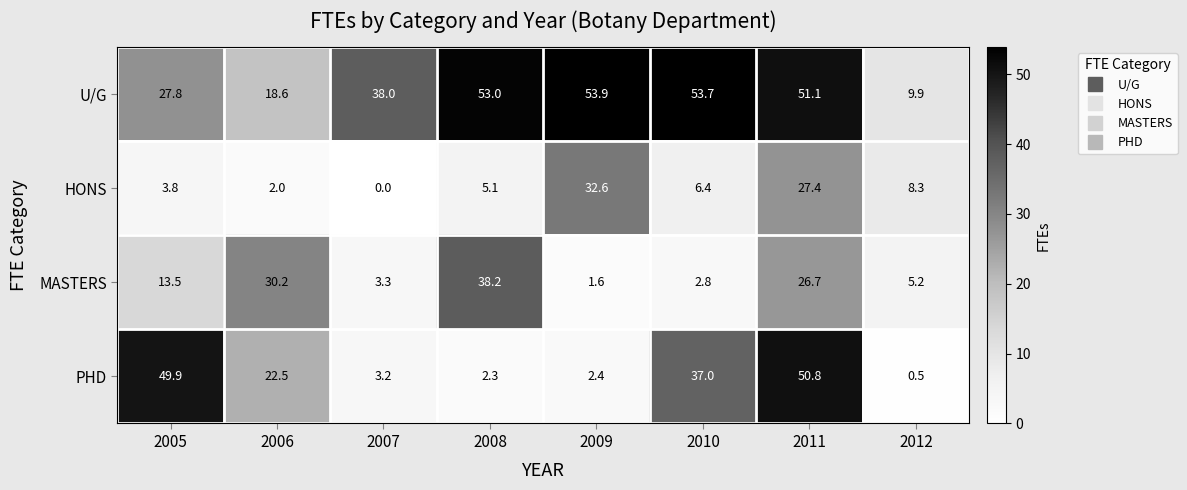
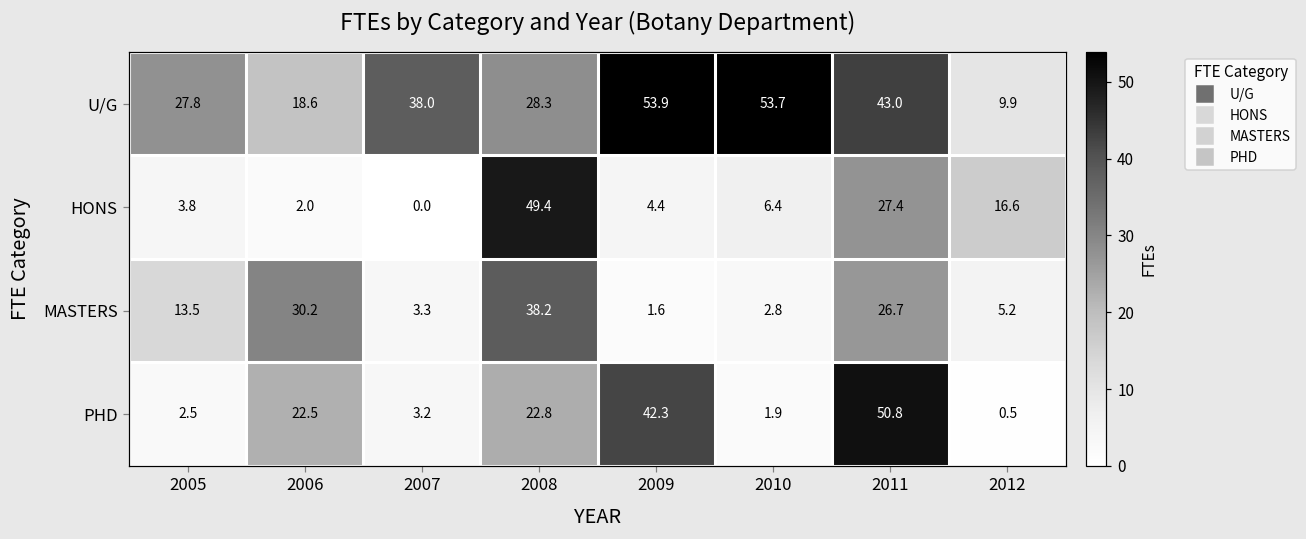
  {
    "U/G": {
      "2005": 27.8,
      "2006": 18.6,
      "2007": 38.0,
-     "2008": 53.0,
+     "2008": 28.3,
      "2009": 53.9,
      "2010": 53.7,
-     "2011": 51.1,
+     "2011": 43.0,
      "2012": 9.9
    },
    "HONS": {
      "2005": 3.8,
      "2006": 2.0,
      "2007": 0.0,
-     "2008": 5.1,
-     "2009": 32.6,
+     "2008": 49.4,
+     "2009": 4.4,
      "2010": 6.4,
      "2011": 27.4,
-     "2012": 8.3
+     "2012": 16.6
    },
    "MASTERS": {
      "2005": 13.5,
      "2006": 30.2,
      "2007": 3.3,
      "2008": 38.2,
      "2009": 1.6,
      "2010": 2.8,
      "2011": 26.7,
      "2012": 5.2
    },
    "PHD": {
-     "2005": 49.9,
+     "2005": 2.5,
      "2006": 22.5,
      "2007": 3.2,
-     "2008": 2.3,
-     "2009": 2.4,
-     "2010": 37.0,
+     "2008": 22.8,
+     "2009": 42.3,
+     "2010": 1.9,
      "2011": 50.8,
      "2012": 0.5
    }
  }
